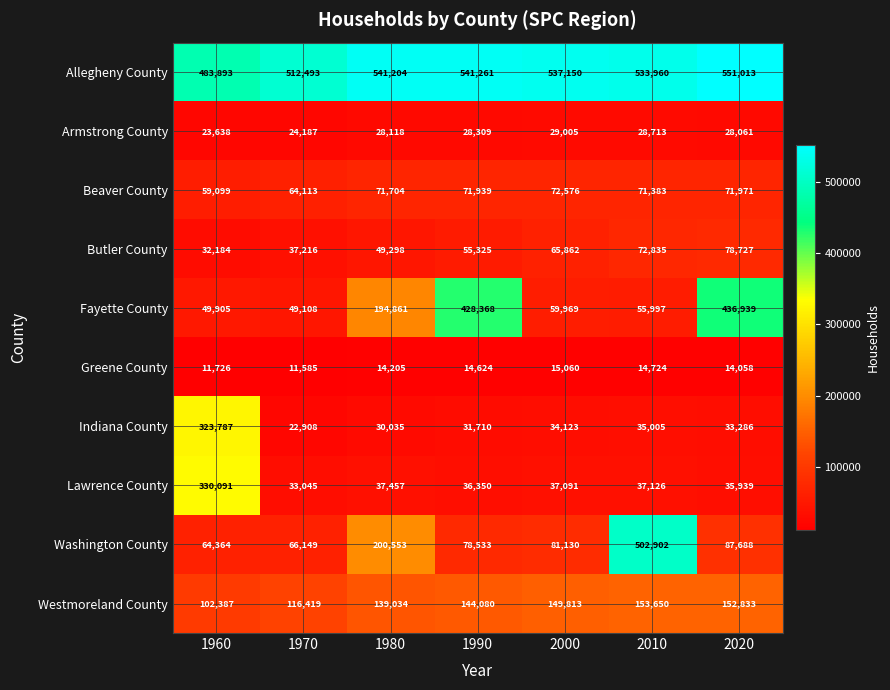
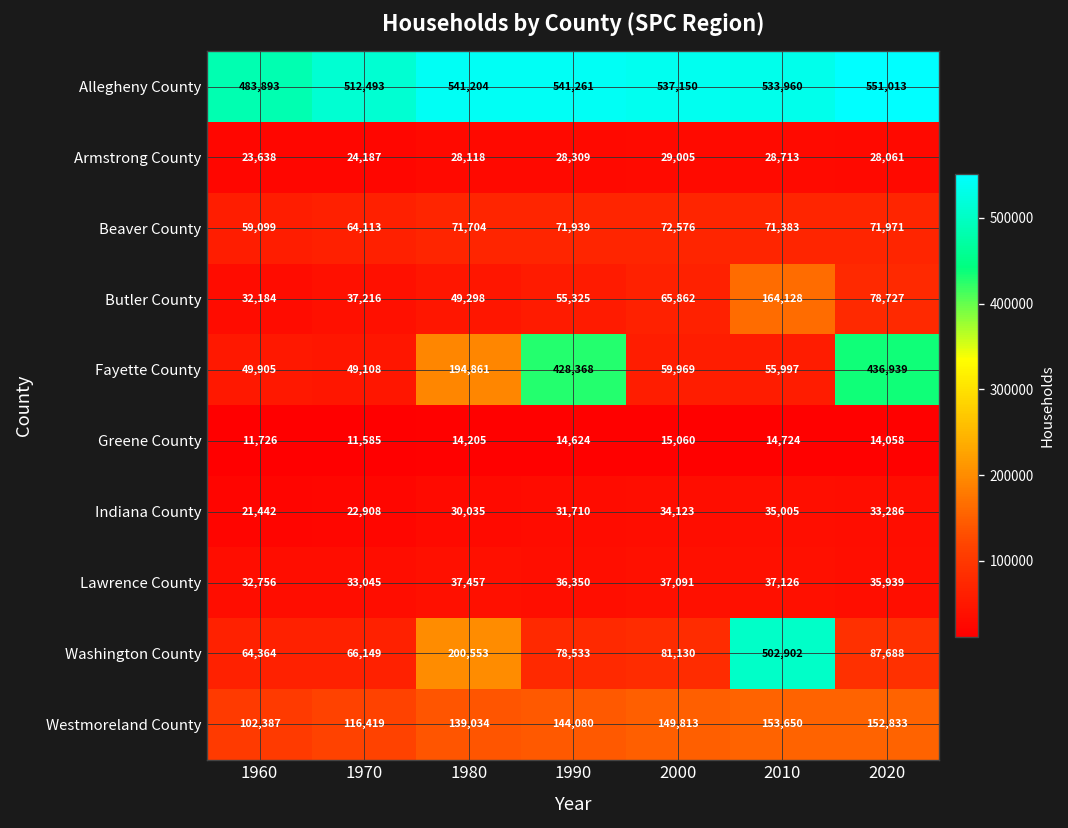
  {
    "Allegheny County": {
      "1960": "483,893",
      "1970": "512,493",
      "1980": "541,204",
      "1990": "541,261",
      "2000": "537,150",
      "2010": "533,960",
      "2020": "551,013"
    },
    "Armstrong County": {
      "1960": "23,638",
      "1970": "24,187",
      "1980": "28,118",
      "1990": "28,309",
      "2000": "29,005",
      "2010": "28,713",
      "2020": "28,061"
    },
    "Beaver County": {
      "1960": "59,099",
      "1970": "64,113",
      "1980": "71,704",
      "1990": "71,939",
      "2000": "72,576",
      "2010": "71,383",
      "2020": "71,971"
    },
    "Butler County": {
      "1960": "32,184",
      "1970": "37,216",
      "1980": "49,298",
      "1990": "55,325",
      "2000": "65,862",
-     "2010": "72,835",
+     "2010": "164,128",
      "2020": "78,727"
    },
    "Fayette County": {
      "1960": "49,905",
      "1970": "49,108",
      "1980": "194,861",
      "1990": "428,368",
      "2000": "59,969",
      "2010": "55,997",
      "2020": "436,939"
    },
    "Greene County": {
      "1960": "11,726",
      "1970": "11,585",
      "1980": "14,205",
      "1990": "14,624",
      "2000": "15,060",
      "2010": "14,724",
      "2020": "14,058"
    },
    "Indiana County": {
-     "1960": "323,787",
+     "1960": "21,442",
      "1970": "22,908",
      "1980": "30,035",
      "1990": "31,710",
      "2000": "34,123",
      "2010": "35,005",
      "2020": "33,286"
    },
    "Lawrence County": {
-     "1960": "330,091",
+     "1960": "32,756",
      "1970": "33,045",
      "1980": "37,457",
      "1990": "36,350",
      "2000": "37,091",
      "2010": "37,126",
      "2020": "35,939"
    },
    "Washington County": {
      "1960": "64,364",
      "1970": "66,149",
      "1980": "200,553",
      "1990": "78,533",
      "2000": "81,130",
      "2010": "502,902",
      "2020": "87,688"
    },
    "Westmoreland County": {
      "1960": "102,387",
      "1970": "116,419",
      "1980": "139,034",
      "1990": "144,080",
      "2000": "149,813",
      "2010": "153,650",
      "2020": "152,833"
    }
  }
